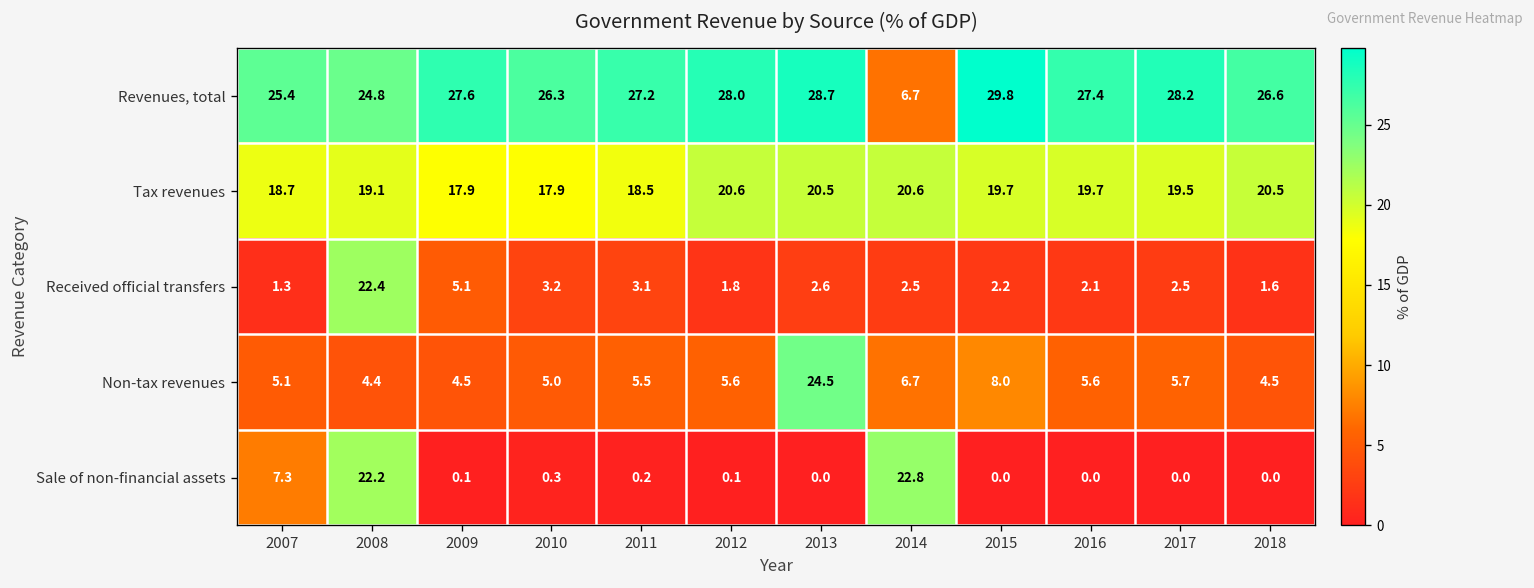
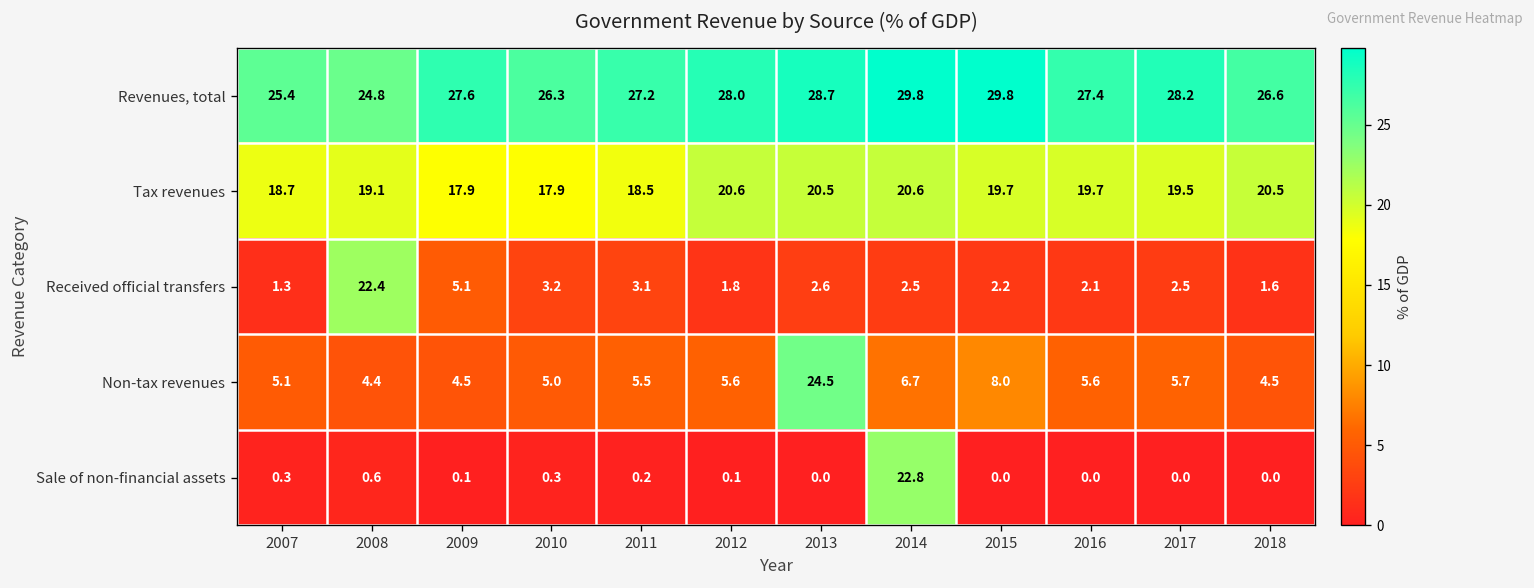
  {
    "Revenues, total": {
      "2007": 25.4,
      "2008": 24.8,
      "2009": 27.6,
      "2010": 26.3,
      "2011": 27.2,
      "2012": 28.0,
      "2013": 28.7,
-     "2014": 6.7,
+     "2014": 29.8,
      "2015": 29.8,
      "2016": 27.4,
      "2017": 28.2,
      "2018": 26.6
    },
    "Tax revenues": {
      "2007": 18.7,
      "2008": 19.1,
      "2009": 17.9,
      "2010": 17.9,
      "2011": 18.5,
      "2012": 20.6,
      "2013": 20.5,
      "2014": 20.6,
      "2015": 19.7,
      "2016": 19.7,
      "2017": 19.5,
      "2018": 20.5
    },
    "Received official transfers": {
      "2007": 1.3,
      "2008": 22.4,
      "2009": 5.1,
      "2010": 3.2,
      "2011": 3.1,
      "2012": 1.8,
      "2013": 2.6,
      "2014": 2.5,
      "2015": 2.2,
      "2016": 2.1,
      "2017": 2.5,
      "2018": 1.6
    },
    "Non-tax revenues": {
      "2007": 5.1,
      "2008": 4.4,
      "2009": 4.5,
      "2010": 5.0,
      "2011": 5.5,
      "2012": 5.6,
      "2013": 24.5,
      "2014": 6.7,
      "2015": 8.0,
      "2016": 5.6,
      "2017": 5.7,
      "2018": 4.5
    },
    "Sale of non-financial assets": {
-     "2007": 7.3,
-     "2008": 22.2,
+     "2007": 0.3,
+     "2008": 0.6,
      "2009": 0.1,
      "2010": 0.3,
      "2011": 0.2,
      "2012": 0.1,
      "2013": 0.0,
      "2014": 22.8,
      "2015": 0.0,
      "2016": 0.0,
      "2017": 0.0,
      "2018": 0.0
    }
  }
